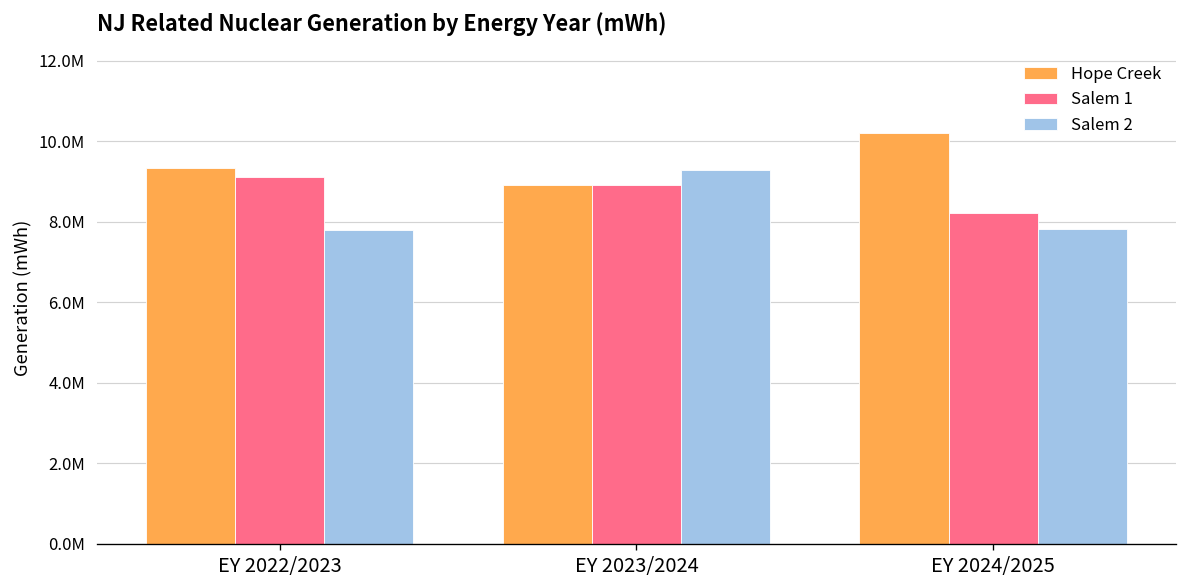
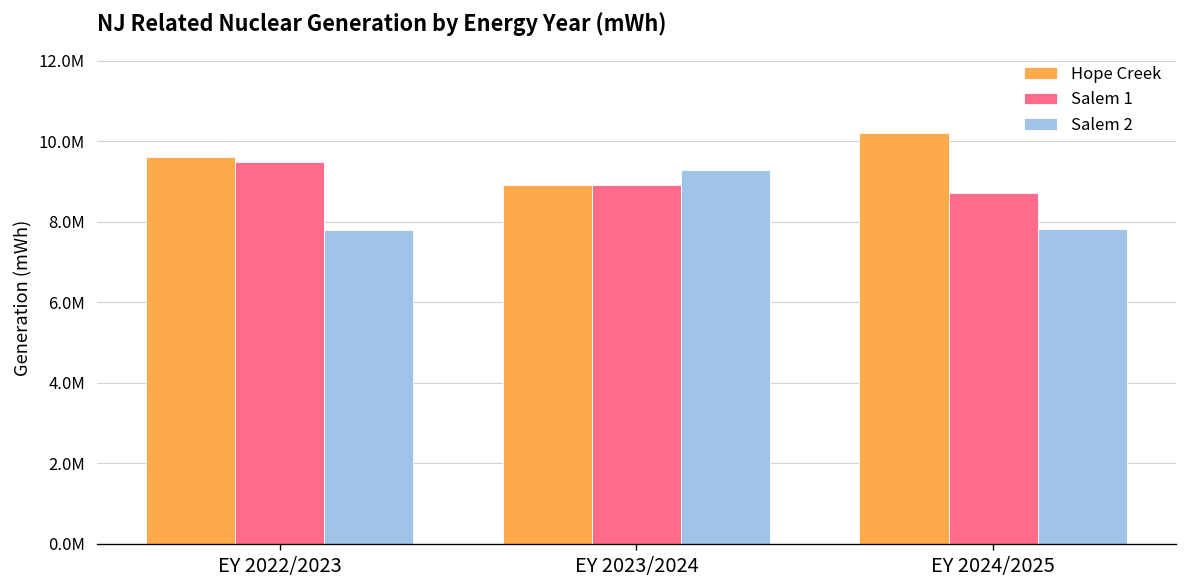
  {
    "Hope Creek": {
-     "EY 2022/2023": 9300000,
+     "EY 2022/2023": 9600000,
      "EY 2023/2024": 8900000,
      "EY 2024/2025": 10200000
    },
    "Salem 1": {
-     "EY 2022/2023": 9100000,
+     "EY 2022/2023": 9500000,
      "EY 2023/2024": 8900000,
-     "EY 2024/2025": 8200000
+     "EY 2024/2025": 8700000
    },
    "Salem 2": {
      "EY 2022/2023": 7800000,
      "EY 2023/2024": 9300000,
      "EY 2024/2025": 7800000
    }
  }
